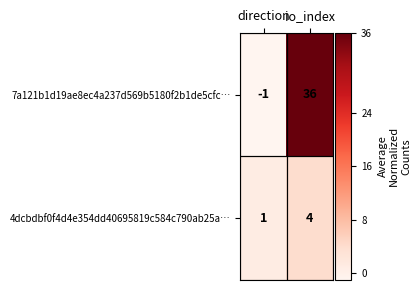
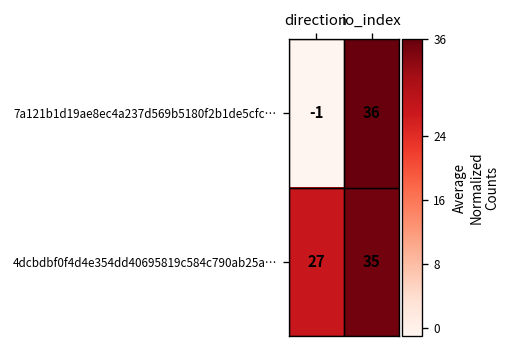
  {
    "7a121b1d19ae8ec4a237d569b5180f2b1de5cfc…": {
      "direction": -1,
      "io_index": 36
    },
    "4dcbdbf0f4d4e354dd40695819c584c790ab25a…": {
-     "direction": 1,
-     "io_index": 4
+     "direction": 27,
+     "io_index": 35
    }
  }
